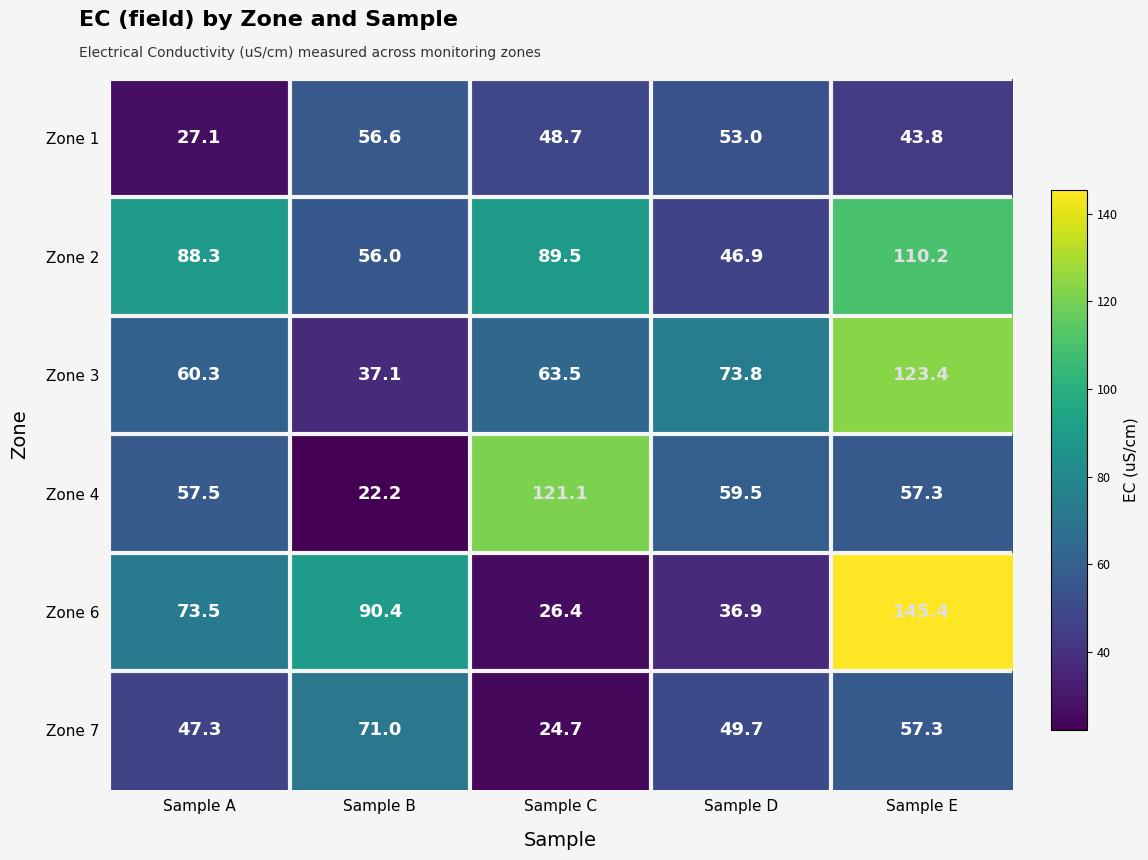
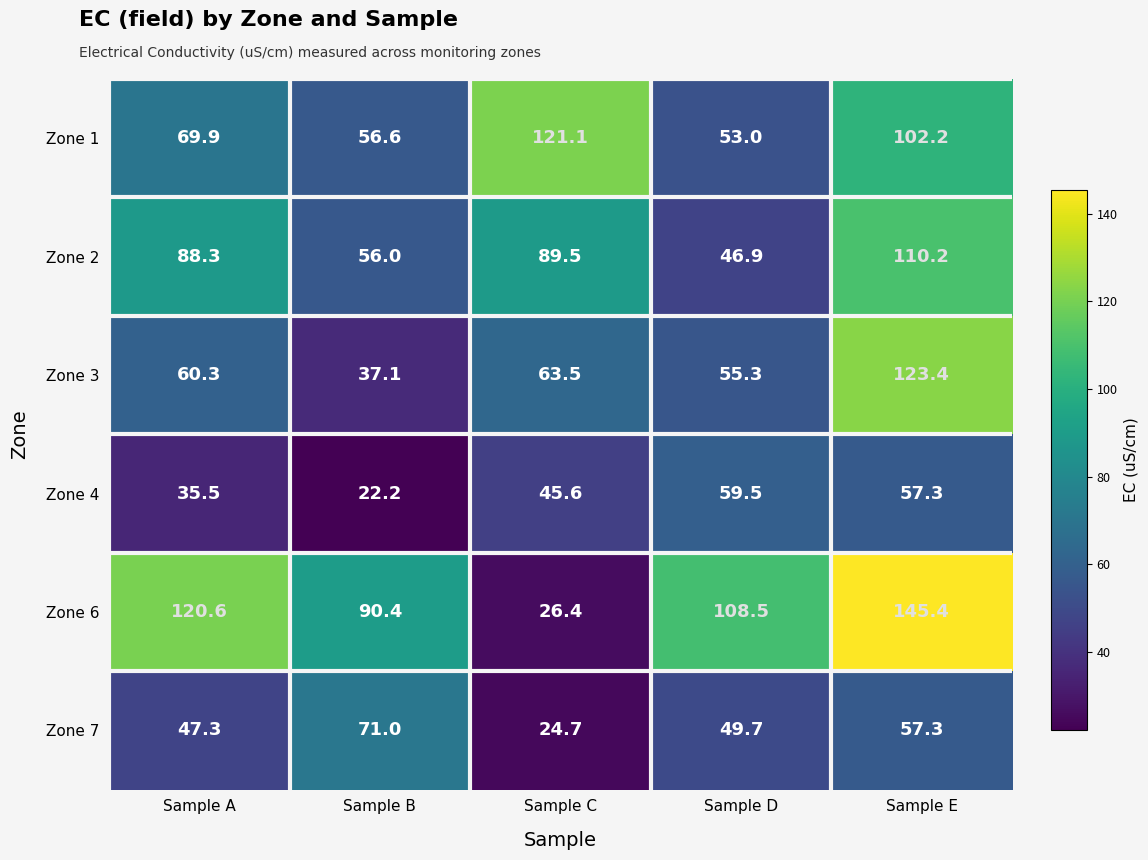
  {
    "Zone 1": {
-     "Sample A": 27.1,
+     "Sample A": 69.9,
      "Sample B": 56.6,
-     "Sample C": 48.7,
+     "Sample C": 121.1,
      "Sample D": 53.0,
-     "Sample E": 43.8
+     "Sample E": 102.2
    },
    "Zone 2": {
      "Sample A": 88.3,
      "Sample B": 56.0,
      "Sample C": 89.5,
      "Sample D": 46.9,
      "Sample E": 110.2
    },
    "Zone 3": {
      "Sample A": 60.3,
      "Sample B": 37.1,
      "Sample C": 63.5,
-     "Sample D": 73.8,
+     "Sample D": 55.3,
      "Sample E": 123.4
    },
    "Zone 4": {
-     "Sample A": 57.5,
+     "Sample A": 35.5,
      "Sample B": 22.2,
-     "Sample C": 121.1,
+     "Sample C": 45.6,
      "Sample D": 59.5,
      "Sample E": 57.3
    },
    "Zone 6": {
-     "Sample A": 73.5,
+     "Sample A": 120.6,
      "Sample B": 90.4,
      "Sample C": 26.4,
-     "Sample D": 36.9,
+     "Sample D": 108.5,
      "Sample E": 145.4
    },
    "Zone 7": {
      "Sample A": 47.3,
      "Sample B": 71.0,
      "Sample C": 24.7,
      "Sample D": 49.7,
      "Sample E": 57.3
    }
  }
